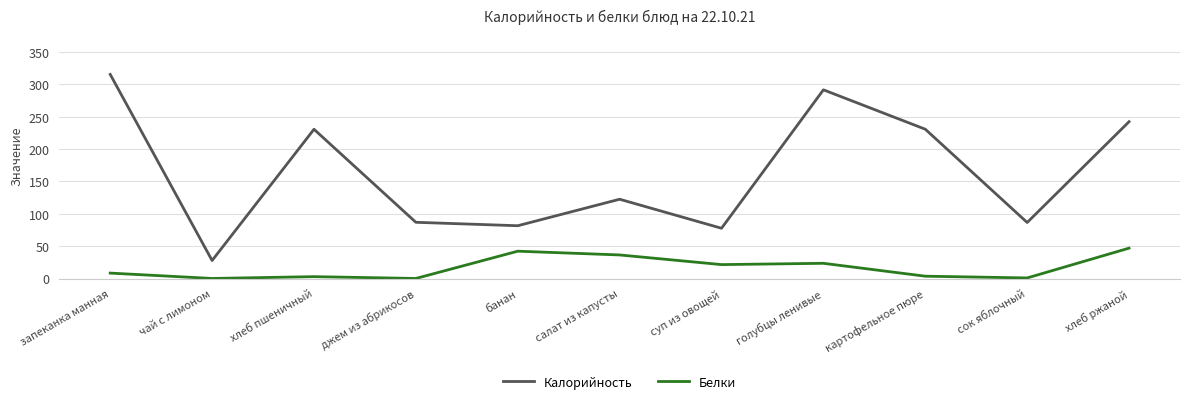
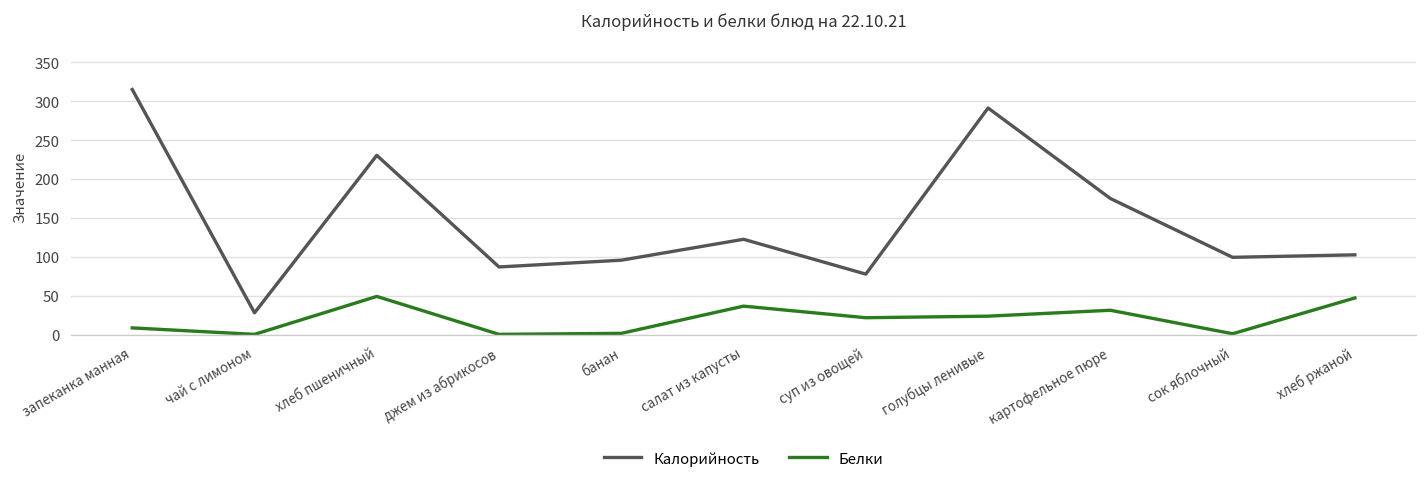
  {
    "Калорийность": {
      "запеканка манная": 320,
      "чай с лимоном": 30,
      "хлеб пшеничный": 230,
      "джем из абрикосов": 90,
-     "банан": 80,
+     "банан": 100,
      "салат из капусты": 120,
      "суп из овощей": 80,
      "голубцы ленивые": 290,
-     "картофельное пюре": 230,
-     "сок яблочный": 90,
-     "хлеб ржаной": 240
+     "картофельное пюре": 180,
+     "сок яблочный": 100,
+     "хлеб ржаной": 100
    },
    "Белки": {
      "запеканка манная": 10,
      "чай с лимоном": 0,
-     "хлеб пшеничный": 0,
+     "хлеб пшеничный": 50,
      "джем из абрикосов": 0,
-     "банан": 40,
+     "банан": 0,
      "салат из капусты": 40,
      "суп из овощей": 20,
      "голубцы ленивые": 20,
-     "картофельное пюре": 0,
+     "картофельное пюре": 30,
      "сок яблочный": 0,
      "хлеб ржаной": 50
    }
  }
